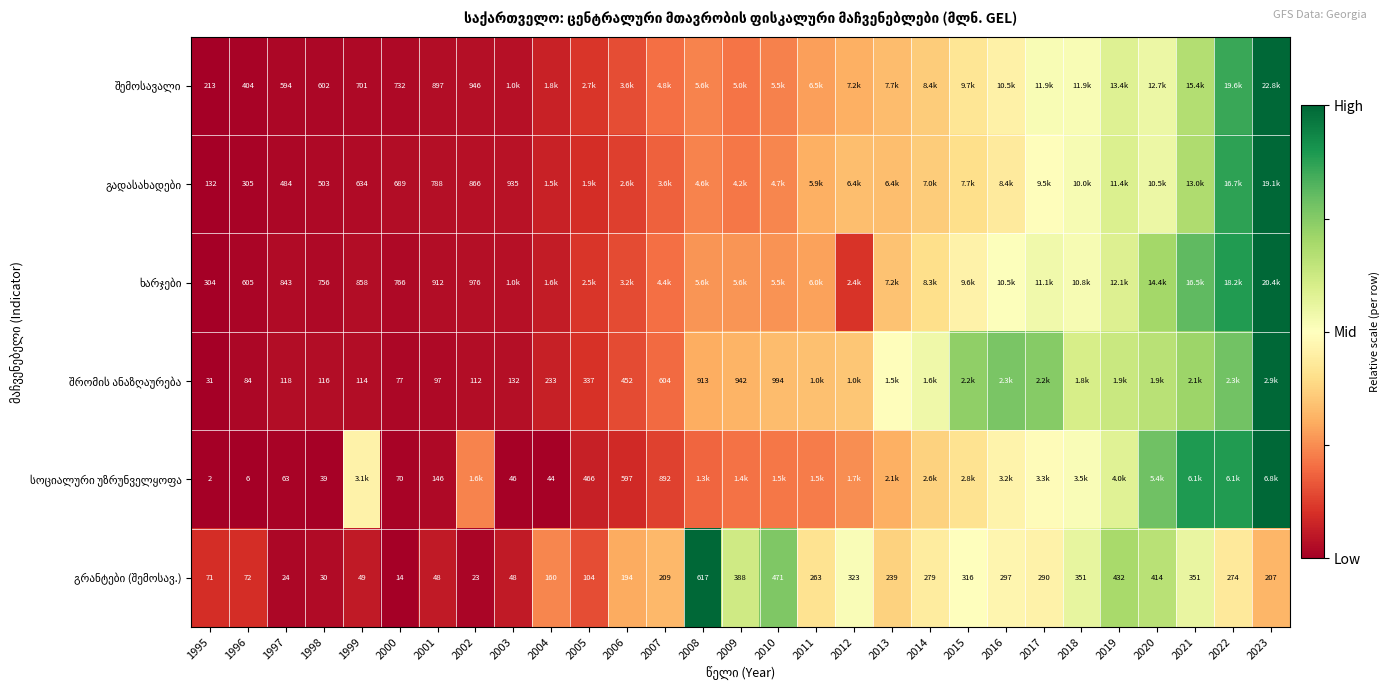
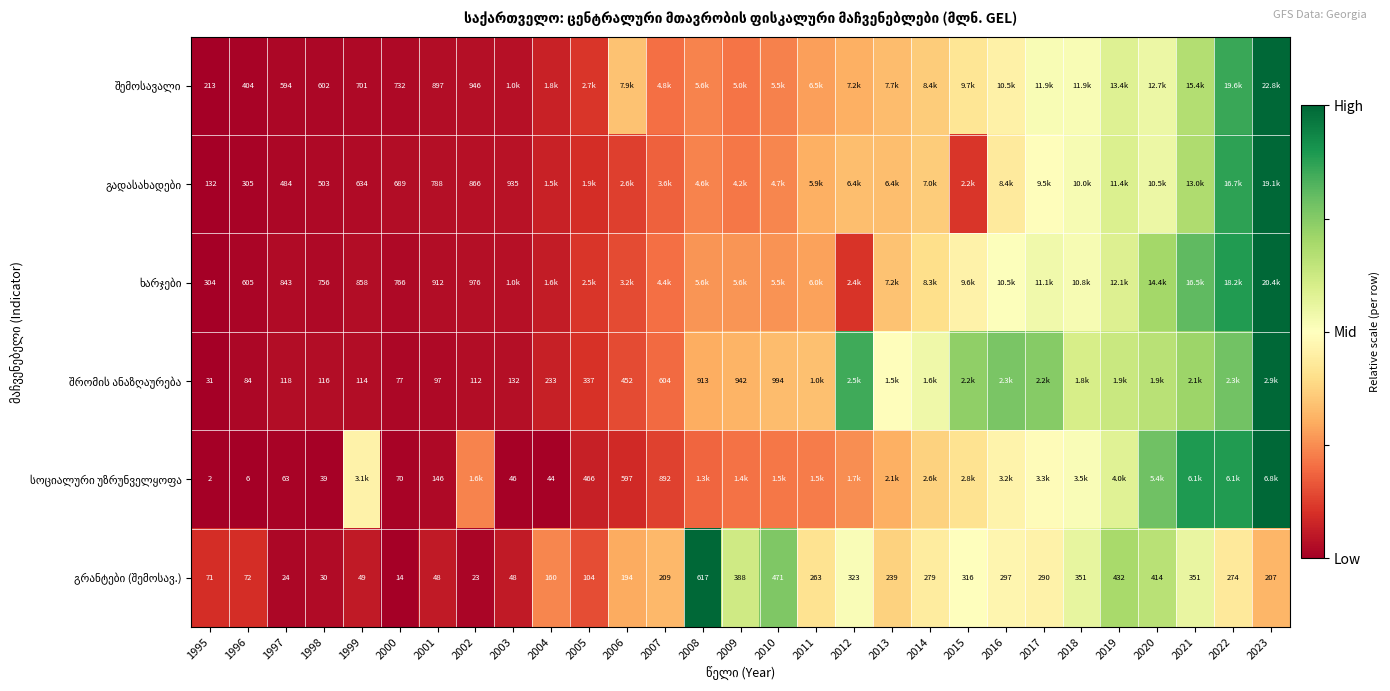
  {
    "შემოსავალი": {
      "1995": "213",
      "1996": "404",
      "1997": "594",
      "1998": "602",
      "1999": "701",
      "2000": "732",
      "2001": "897",
      "2002": "946",
      "2003": "1.0k",
      "2004": "1.8k",
      "2005": "2.7k",
-     "2006": "3.6k",
+     "2006": "7.9k",
      "2007": "4.8k",
      "2008": "5.6k",
      "2009": "5.0k",
      "2010": "5.5k",
      "2011": "6.5k",
      "2012": "7.2k",
      "2013": "7.7k",
      "2014": "8.4k",
      "2015": "9.7k",
      "2016": "10.5k",
      "2017": "11.9k",
      "2018": "11.9k",
      "2019": "13.4k",
      "2020": "12.7k",
      "2021": "15.4k",
      "2022": "19.6k",
      "2023": "22.8k"
    },
    "გადასახადები": {
      "1995": "132",
      "1996": "305",
      "1997": "484",
      "1998": "503",
      "1999": "634",
      "2000": "689",
      "2001": "788",
      "2002": "866",
      "2003": "935",
      "2004": "1.5k",
      "2005": "1.9k",
      "2006": "2.6k",
      "2007": "3.6k",
      "2008": "4.6k",
      "2009": "4.2k",
      "2010": "4.7k",
      "2011": "5.9k",
      "2012": "6.4k",
      "2013": "6.4k",
      "2014": "7.0k",
-     "2015": "7.7k",
+     "2015": "2.2k",
      "2016": "8.4k",
      "2017": "9.5k",
      "2018": "10.0k",
      "2019": "11.4k",
      "2020": "10.5k",
      "2021": "13.0k",
      "2022": "16.7k",
      "2023": "19.1k"
    },
    "ხარჯები": {
      "1995": "304",
      "1996": "605",
      "1997": "843",
      "1998": "756",
      "1999": "858",
      "2000": "766",
      "2001": "912",
      "2002": "976",
      "2003": "1.0k",
      "2004": "1.6k",
      "2005": "2.5k",
      "2006": "3.2k",
      "2007": "4.4k",
      "2008": "5.6k",
      "2009": "5.6k",
      "2010": "5.5k",
      "2011": "6.0k",
      "2012": "2.4k",
      "2013": "7.2k",
      "2014": "8.3k",
      "2015": "9.6k",
      "2016": "10.5k",
      "2017": "11.1k",
      "2018": "10.8k",
      "2019": "12.1k",
      "2020": "14.4k",
      "2021": "16.5k",
      "2022": "18.2k",
      "2023": "20.4k"
    },
    "შრომის ანაზღაურება": {
      "1995": "31",
      "1996": "84",
      "1997": "118",
      "1998": "116",
      "1999": "114",
      "2000": "77",
      "2001": "97",
      "2002": "112",
      "2003": "132",
      "2004": "233",
      "2005": "337",
      "2006": "452",
      "2007": "604",
      "2008": "913",
      "2009": "942",
      "2010": "994",
      "2011": "1.0k",
-     "2012": "1.0k",
+     "2012": "2.5k",
      "2013": "1.5k",
      "2014": "1.6k",
      "2015": "2.2k",
      "2016": "2.3k",
      "2017": "2.2k",
      "2018": "1.8k",
      "2019": "1.9k",
      "2020": "1.9k",
      "2021": "2.1k",
      "2022": "2.3k",
      "2023": "2.9k"
    },
    "სოციალური უზრუნველყოფა": {
      "1995": "2",
      "1996": "6",
      "1997": "63",
      "1998": "39",
      "1999": "3.1k",
      "2000": "70",
      "2001": "146",
      "2002": "1.6k",
      "2003": "46",
      "2004": "44",
      "2005": "466",
      "2006": "597",
      "2007": "892",
      "2008": "1.3k",
      "2009": "1.4k",
      "2010": "1.5k",
      "2011": "1.5k",
      "2012": "1.7k",
      "2013": "2.1k",
      "2014": "2.6k",
      "2015": "2.8k",
      "2016": "3.2k",
      "2017": "3.3k",
      "2018": "3.5k",
      "2019": "4.0k",
      "2020": "5.4k",
      "2021": "6.1k",
      "2022": "6.1k",
      "2023": "6.8k"
    },
    "გრანტები (შემოსავ.)": {
      "1995": "71",
      "1996": "72",
      "1997": "24",
      "1998": "30",
      "1999": "49",
      "2000": "14",
      "2001": "48",
      "2002": "23",
      "2003": "48",
      "2004": "160",
      "2005": "104",
      "2006": "194",
      "2007": "209",
      "2008": "617",
      "2009": "388",
      "2010": "471",
      "2011": "263",
      "2012": "323",
      "2013": "239",
      "2014": "279",
      "2015": "316",
      "2016": "297",
      "2017": "290",
      "2018": "351",
      "2019": "432",
      "2020": "414",
      "2021": "351",
      "2022": "274",
      "2023": "207"
    }
  }
